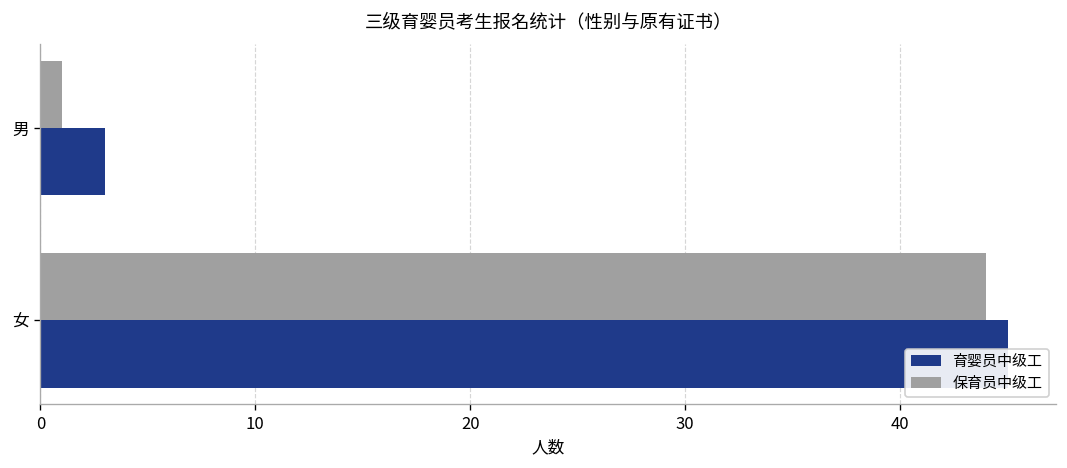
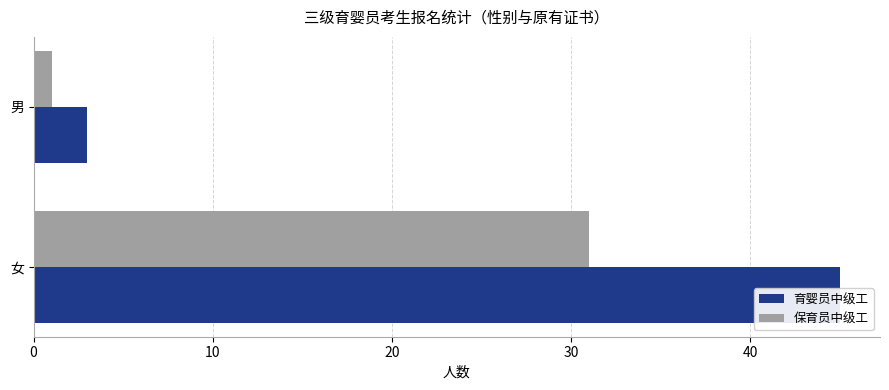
  {
    "育婴员中级工": {
      "男": 3
    },
    "保育员中级工": {
      "男": 1,
-     "女": 44
+     "女": 31
    }
  }
